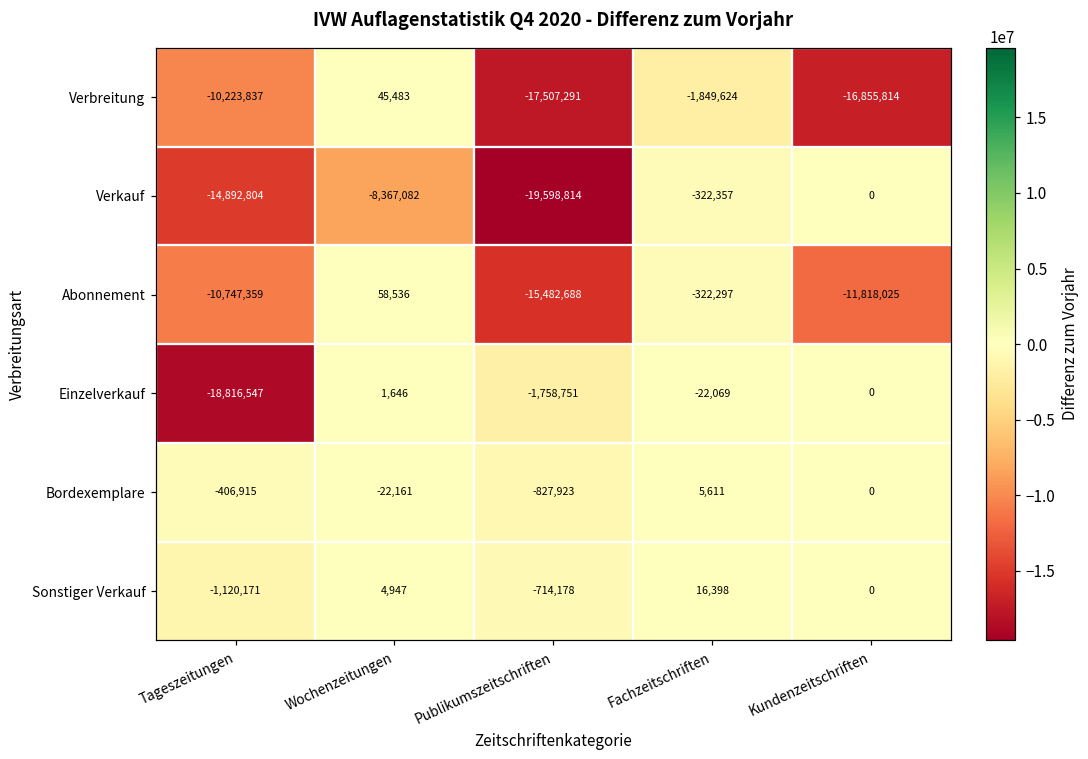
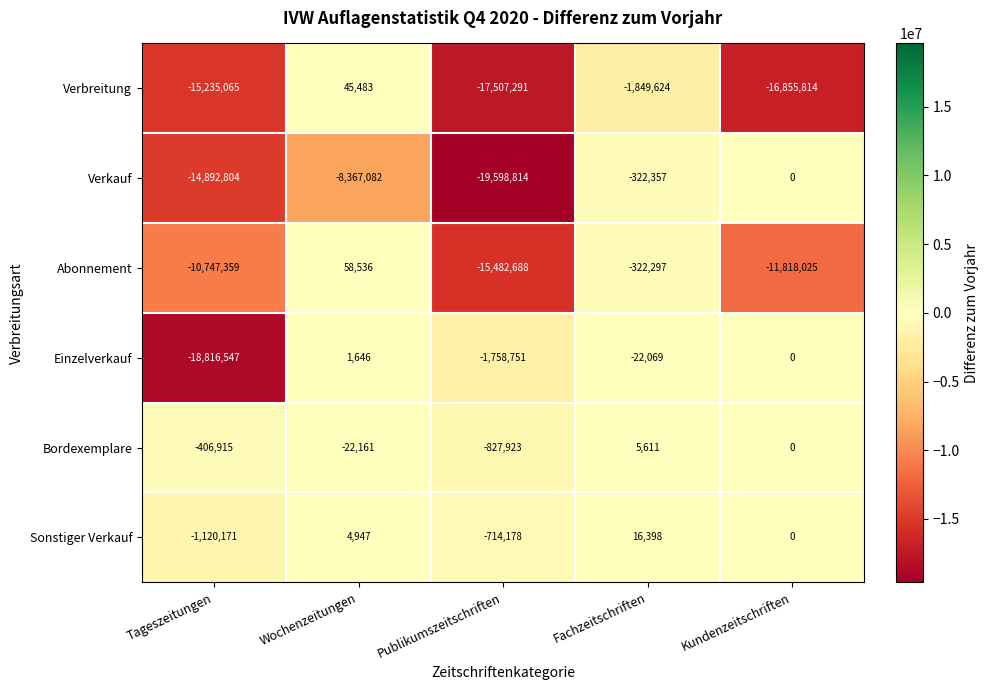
  {
    "Verbreitung": {
-     "Tageszeitungen": "-10,223,837",
+     "Tageszeitungen": "-15,235,065",
      "Wochenzeitungen": "45,483",
      "Publikumszeitschriften": "-17,507,291",
      "Fachzeitschriften": "-1,849,624",
      "Kundenzeitschriften": "-16,855,814"
    },
    "Verkauf": {
      "Tageszeitungen": "-14,892,804",
      "Wochenzeitungen": "-8,367,082",
      "Publikumszeitschriften": "-19,598,814",
      "Fachzeitschriften": "-322,357",
      "Kundenzeitschriften": "0"
    },
    "Abonnement": {
      "Tageszeitungen": "-10,747,359",
      "Wochenzeitungen": "58,536",
      "Publikumszeitschriften": "-15,482,688",
      "Fachzeitschriften": "-322,297",
      "Kundenzeitschriften": "-11,818,025"
    },
    "Einzelverkauf": {
      "Tageszeitungen": "-18,816,547",
      "Wochenzeitungen": "1,646",
      "Publikumszeitschriften": "-1,758,751",
      "Fachzeitschriften": "-22,069",
      "Kundenzeitschriften": "0"
    },
    "Bordexemplare": {
      "Tageszeitungen": "-406,915",
      "Wochenzeitungen": "-22,161",
      "Publikumszeitschriften": "-827,923",
      "Fachzeitschriften": "5,611",
      "Kundenzeitschriften": "0"
    },
    "Sonstiger Verkauf": {
      "Tageszeitungen": "-1,120,171",
      "Wochenzeitungen": "4,947",
      "Publikumszeitschriften": "-714,178",
      "Fachzeitschriften": "16,398",
      "Kundenzeitschriften": "0"
    }
  }
